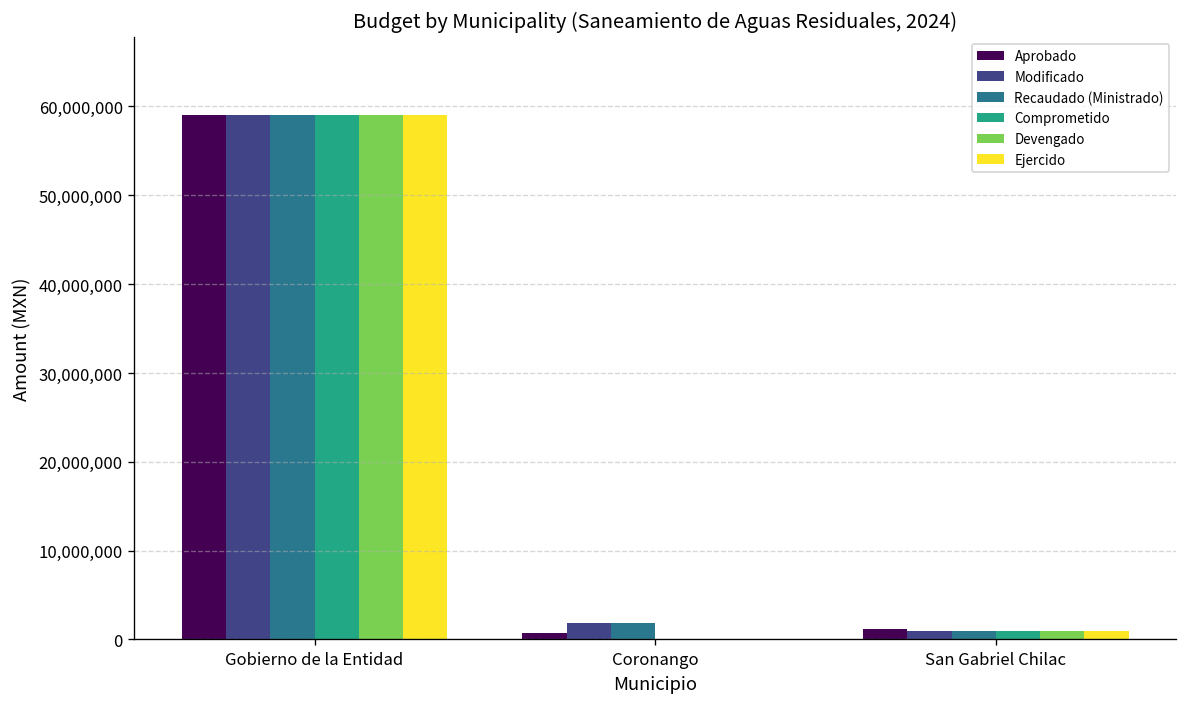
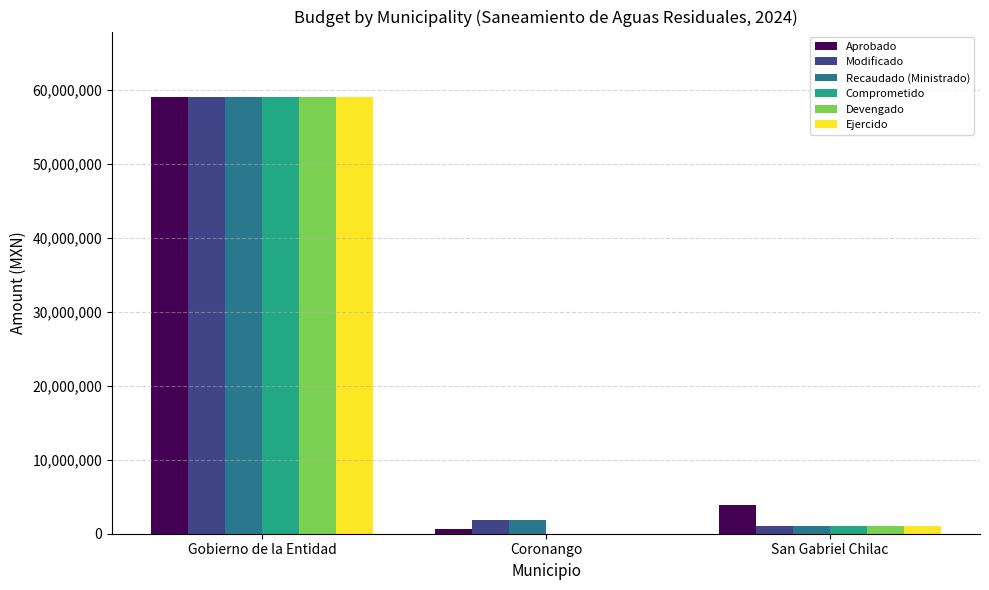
  {
    "Aprobado": {
      "Gobierno de la Entidad": "59,000,000",
      "Coronango": "1,000,000",
-     "San Gabriel Chilac": "1,000,000"
+     "San Gabriel Chilac": "4,000,000"
    },
    "Devengado": {
      "Gobierno de la Entidad": "59,000,000",
      "Coronango": "0",
      "San Gabriel Chilac": "1,000,000"
    },
    "Ejercido": {
      "Gobierno de la Entidad": "59,000,000",
      "Coronango": "0",
      "San Gabriel Chilac": "1,000,000"
    }
  }
